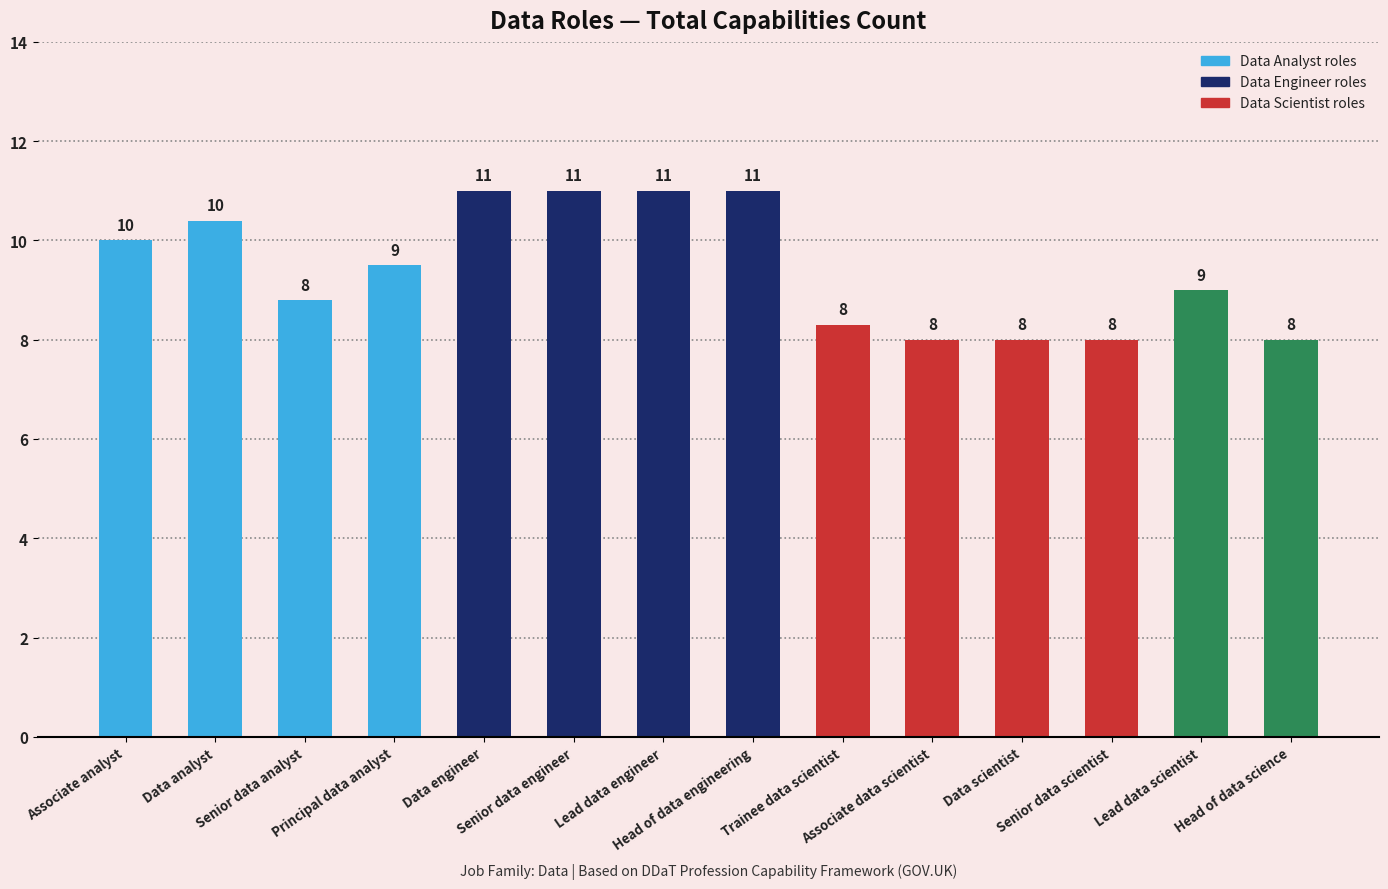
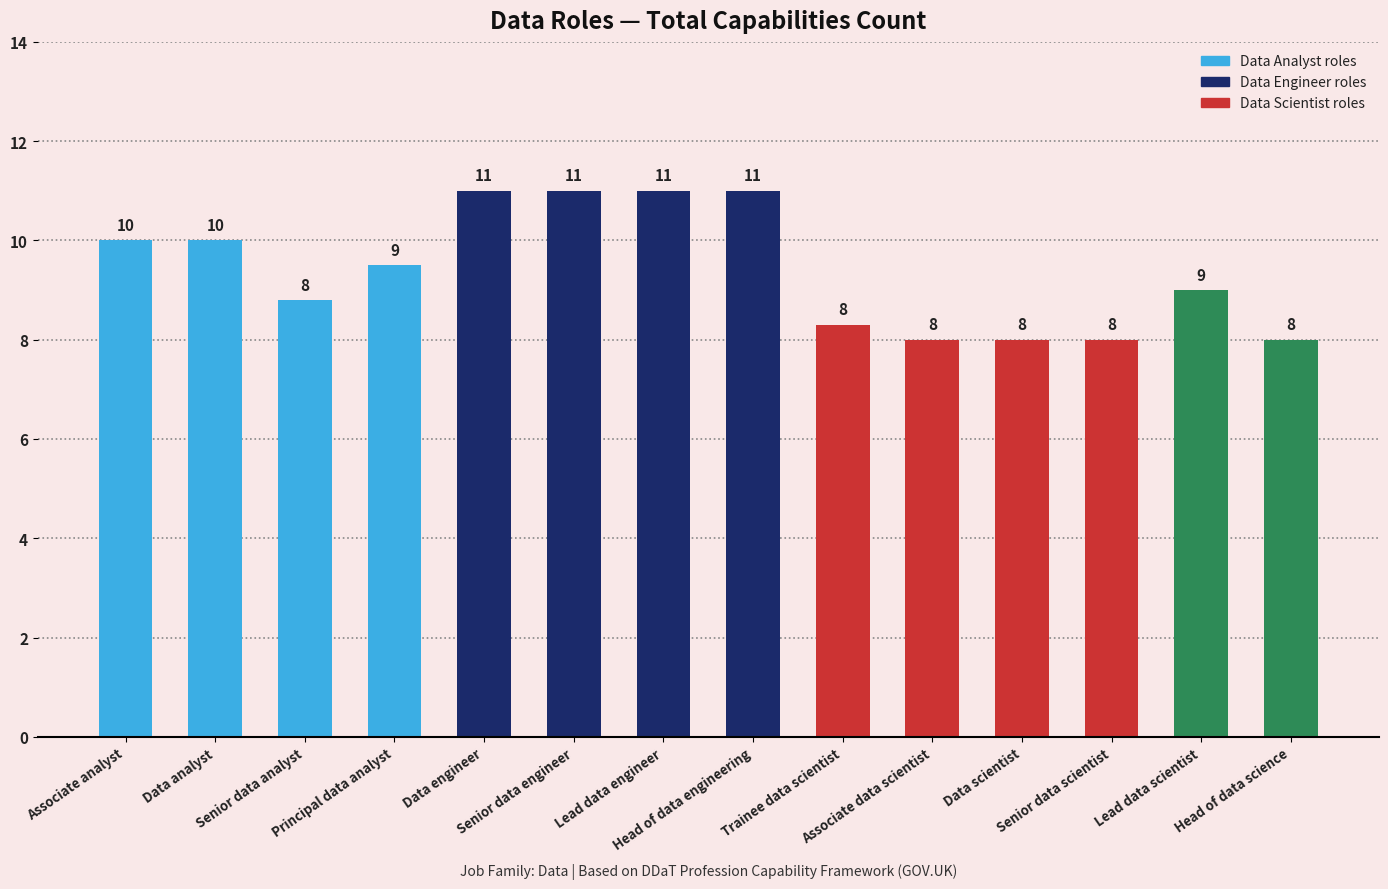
  {
-   "Data analyst": 10.4
+   "Data analyst": 10.0
  }
